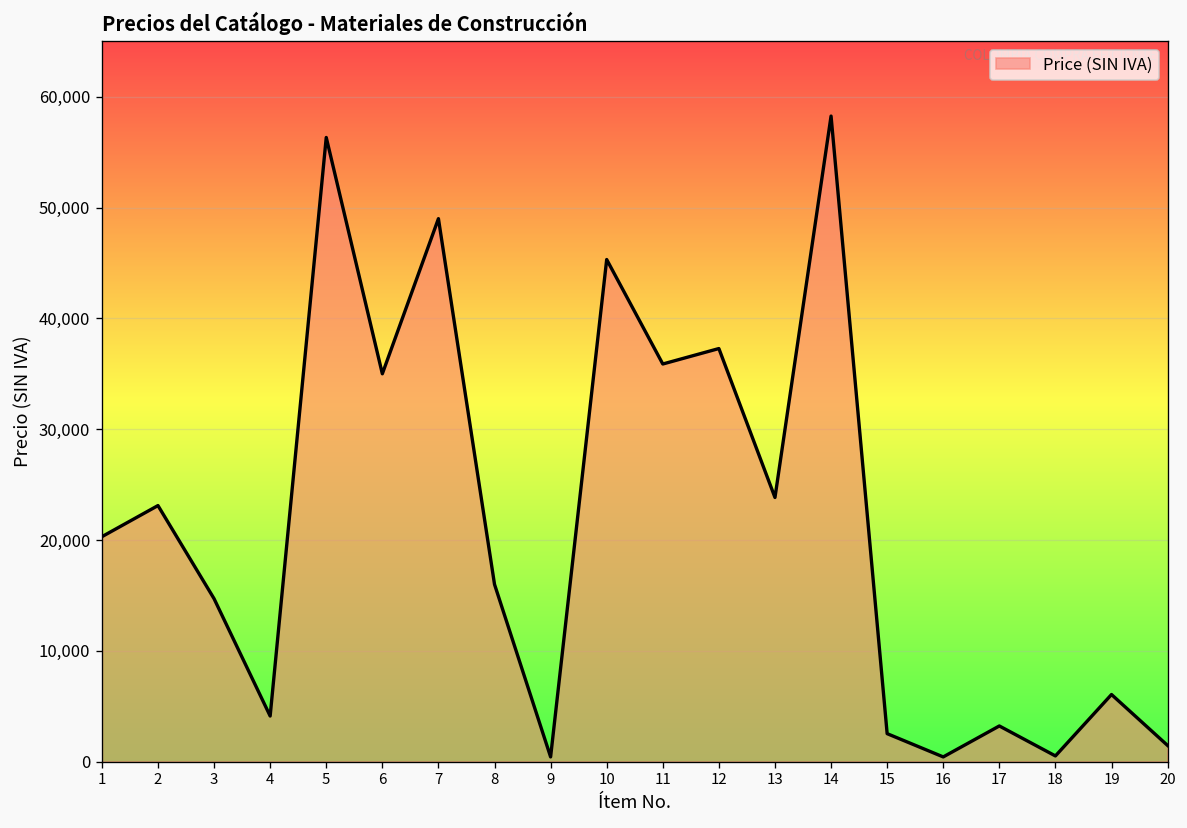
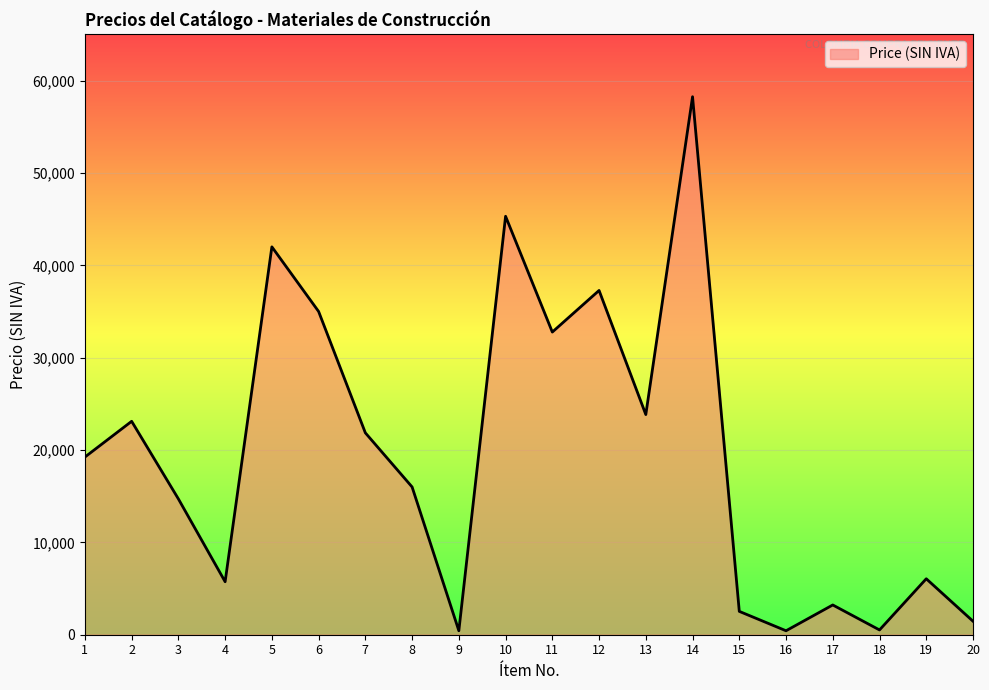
  {
-   "1": "20,000",
+   "1": "19,000",
    "2": "23,000",
    "3": "15,000",
-   "4": "4,000",
-   "5": "56,000",
+   "4": "6,000",
+   "5": "42,000",
    "6": "35,000",
-   "7": "49,000",
+   "7": "22,000",
    "8": "16,000",
    "9": "0",
    "10": "45,000",
-   "11": "36,000",
+   "11": "33,000",
    "12": "37,000",
    "13": "24,000",
    "14": "58,000",
    "15": "3,000",
    "16": "0",
    "17": "3,000",
    "18": "1,000",
    "19": "6,000",
    "20": "1,000"
  }
